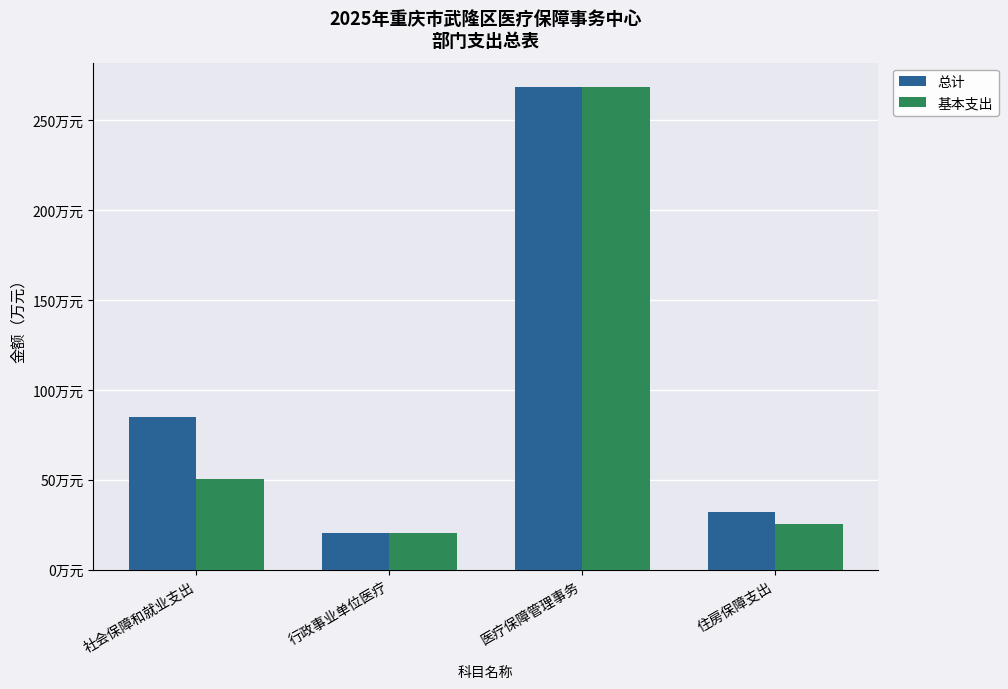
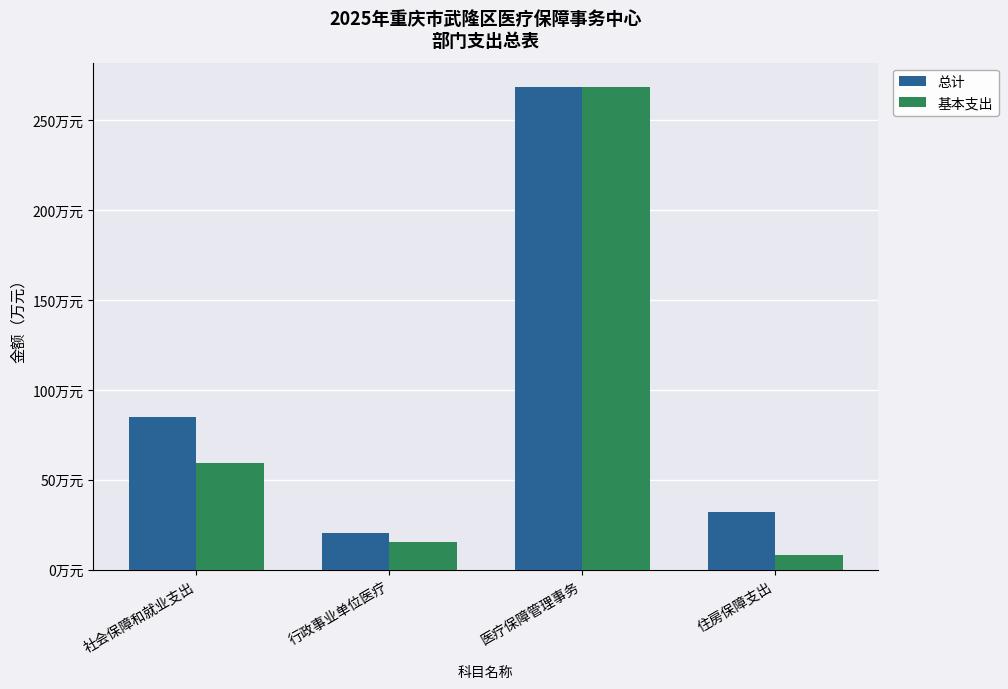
  {
    "总计": {
      "社会保障和就业支出": "85万元",
      "行政事业单位医疗": "21万元",
      "医疗保障管理事务": "269万元",
      "住房保障支出": "32万元"
    },
    "基本支出": {
-     "社会保障和就业支出": "50万元",
-     "行政事业单位医疗": "21万元",
+     "社会保障和就业支出": "60万元",
+     "行政事业单位医疗": "15万元",
      "医疗保障管理事务": "269万元",
-     "住房保障支出": "25万元"
+     "住房保障支出": "8万元"
    }
  }
